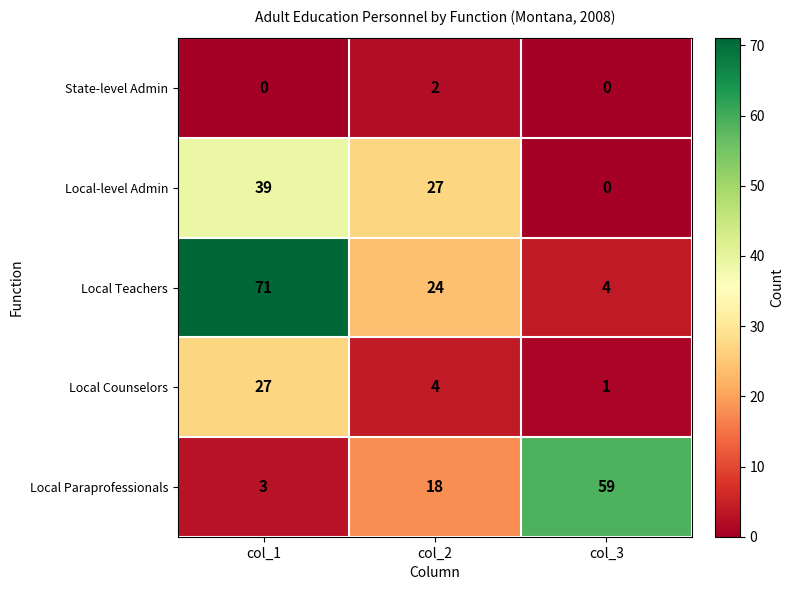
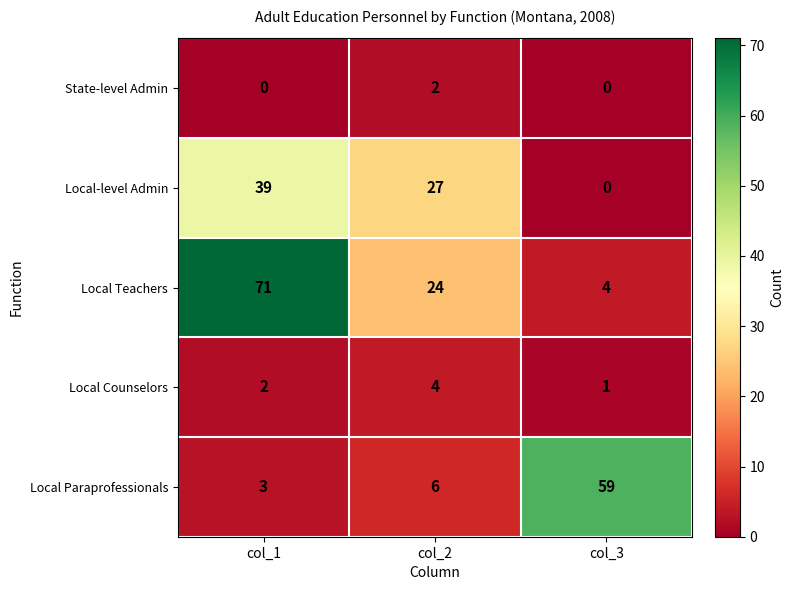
  {
    "State-level Admin": {
      "col_1": 0,
      "col_2": 2,
      "col_3": 0
    },
    "Local-level Admin": {
      "col_1": 39,
      "col_2": 27,
      "col_3": 0
    },
    "Local Teachers": {
      "col_1": 71,
      "col_2": 24,
      "col_3": 4
    },
    "Local Counselors": {
-     "col_1": 27,
+     "col_1": 2,
      "col_2": 4,
      "col_3": 1
    },
    "Local Paraprofessionals": {
      "col_1": 3,
-     "col_2": 18,
+     "col_2": 6,
      "col_3": 59
    }
  }
